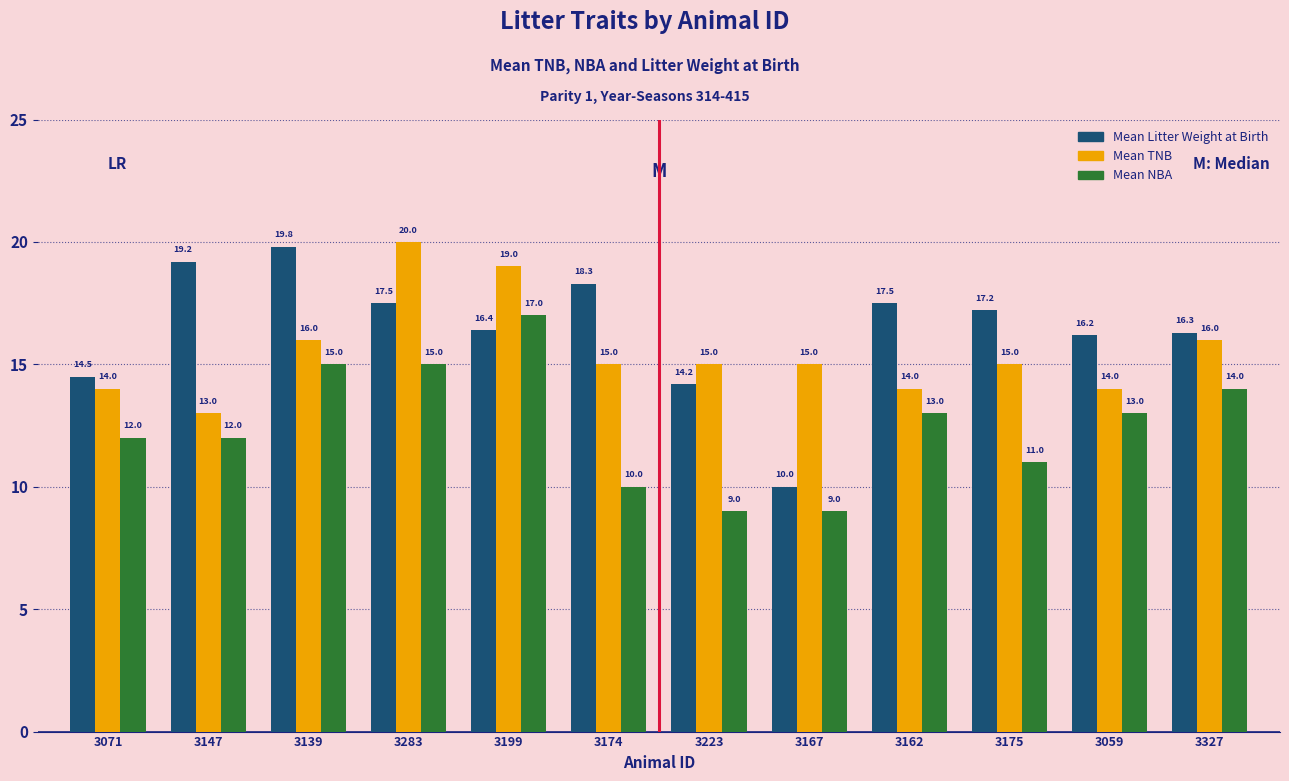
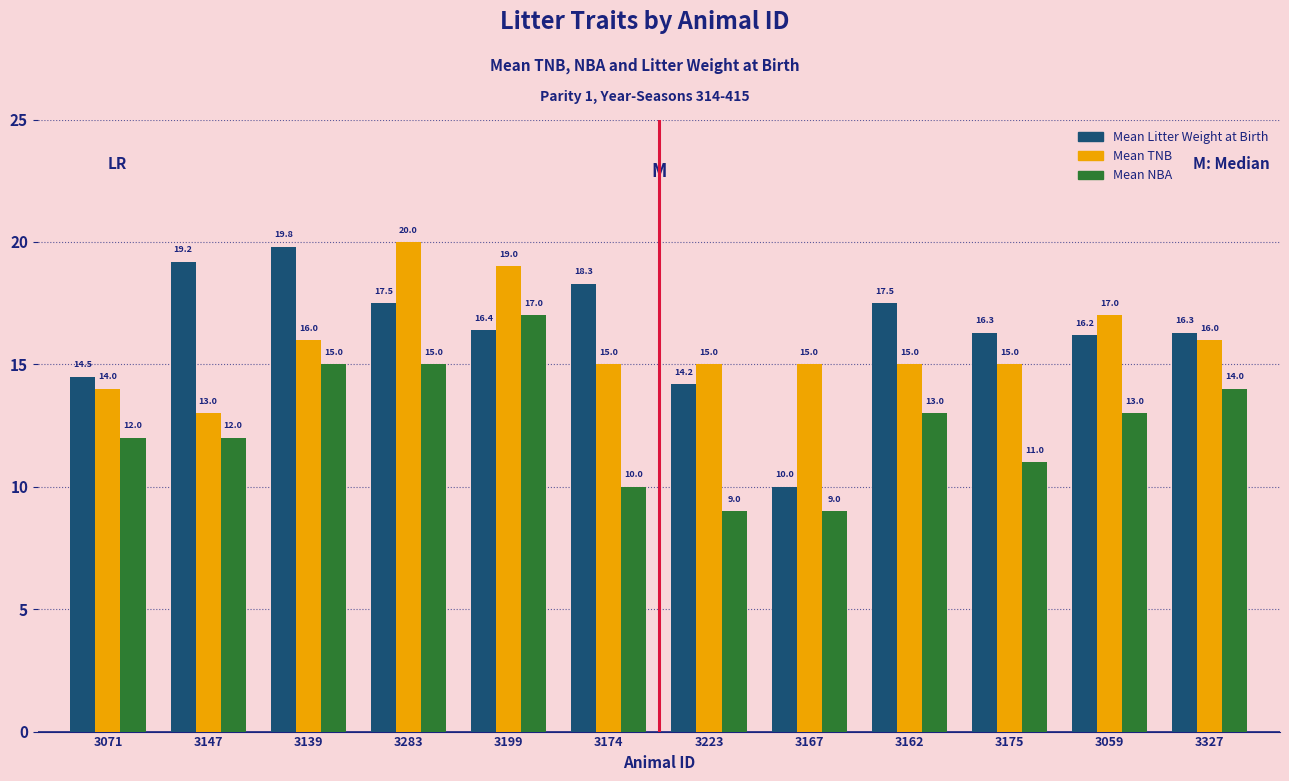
  {
    "Mean Litter Weight at Birth": {
      "3071": 14.5,
      "3147": 19.2,
      "3139": 19.8,
      "3283": 17.5,
      "3199": 16.4,
      "3174": 18.3,
      "3223": 14.2,
      "3167": 10.0,
      "3162": 17.5,
-     "3175": 17.2,
+     "3175": 16.3,
      "3059": 16.2,
      "3327": 16.3
    },
    "Mean TNB": {
      "3071": 14.0,
      "3147": 13.0,
      "3139": 16.0,
      "3283": 20.0,
      "3199": 19.0,
      "3174": 15.0,
      "3223": 15.0,
      "3167": 15.0,
-     "3162": 14.0,
+     "3162": 15.0,
      "3175": 15.0,
-     "3059": 14.0,
+     "3059": 17.0,
      "3327": 16.0
    },
    "Mean NBA": {
      "3071": 12.0,
      "3147": 12.0,
      "3139": 15.0,
      "3283": 15.0,
      "3199": 17.0,
      "3174": 10.0,
      "3223": 9.0,
      "3167": 9.0,
      "3162": 13.0,
      "3175": 11.0,
      "3059": 13.0,
      "3327": 14.0
    }
  }
